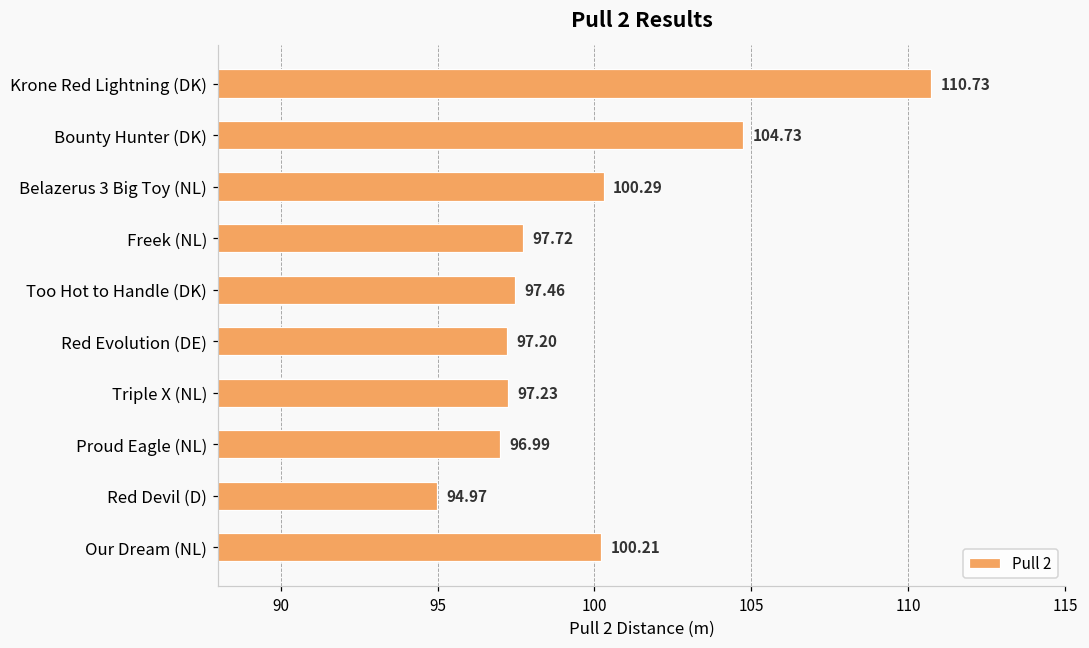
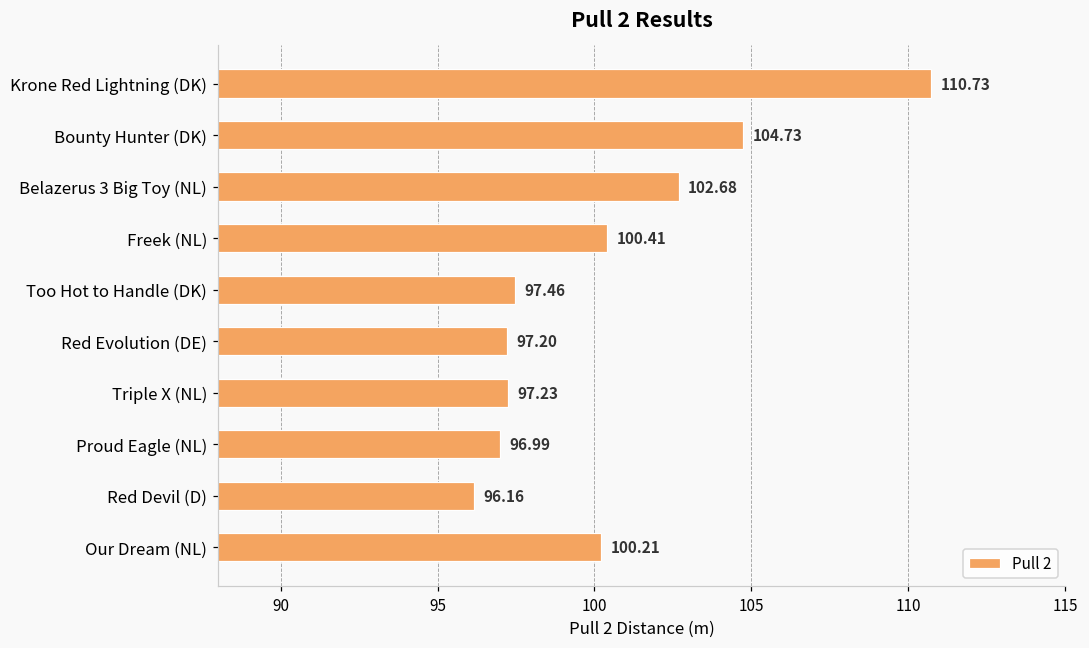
  {
    "Krone Red Lightning (DK)": 110.73,
    "Bounty Hunter (DK)": 104.73,
-   "Belazerus 3 Big Toy (NL)": 100.29,
-   "Freek (NL)": 97.72,
+   "Belazerus 3 Big Toy (NL)": 102.68,
+   "Freek (NL)": 100.41,
    "Too Hot to Handle (DK)": 97.46,
    "Red Evolution (DE)": 97.20,
    "Triple X (NL)": 97.23,
    "Proud Eagle (NL)": 96.99,
-   "Red Devil (D)": 94.97,
+   "Red Devil (D)": 96.16,
    "Our Dream (NL)": 100.21
  }
